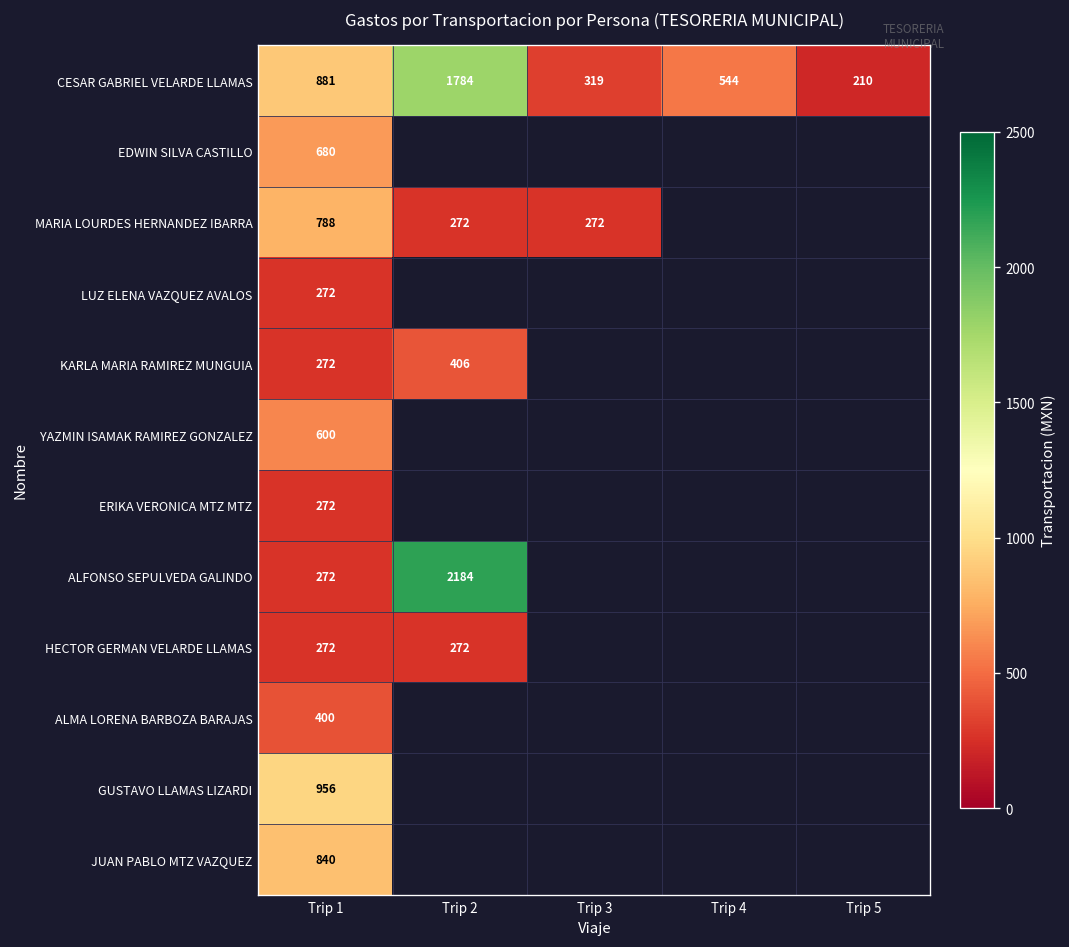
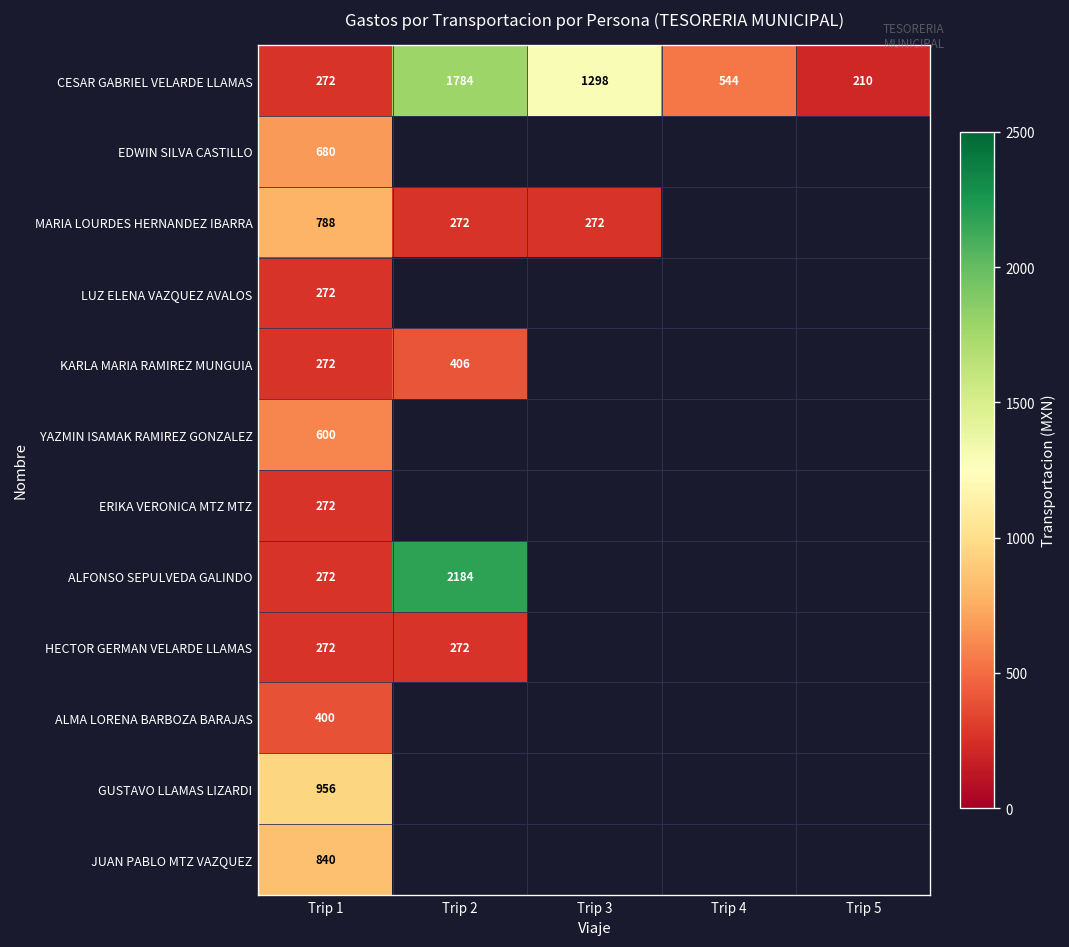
  {
    "CESAR GABRIEL VELARDE LLAMAS": {
-     "Trip 1": 881,
+     "Trip 1": 272,
      "Trip 2": 1784,
-     "Trip 3": 319,
+     "Trip 3": 1298,
      "Trip 4": 544,
      "Trip 5": 210
    },
    "EDWIN SILVA CASTILLO": {
      "Trip 1": 680
    },
    "MARIA LOURDES HERNANDEZ IBARRA": {
      "Trip 1": 788,
      "Trip 2": 272,
      "Trip 3": 272
    },
    "LUZ ELENA VAZQUEZ AVALOS": {
      "Trip 1": 272
    },
    "KARLA MARIA RAMIREZ MUNGUIA": {
      "Trip 1": 272,
      "Trip 2": 406
    },
    "YAZMIN ISAMAK RAMIREZ GONZALEZ": {
      "Trip 1": 600
    },
    "ERIKA VERONICA MTZ MTZ": {
      "Trip 1": 272
    },
    "ALFONSO SEPULVEDA GALINDO": {
      "Trip 1": 272,
      "Trip 2": 2184
    },
    "HECTOR GERMAN VELARDE LLAMAS": {
      "Trip 1": 272,
      "Trip 2": 272
    },
    "ALMA LORENA BARBOZA BARAJAS": {
      "Trip 1": 400
    },
    "GUSTAVO LLAMAS LIZARDI": {
      "Trip 1": 956
    },
    "JUAN PABLO MTZ VAZQUEZ": {
      "Trip 1": 840
    }
  }
